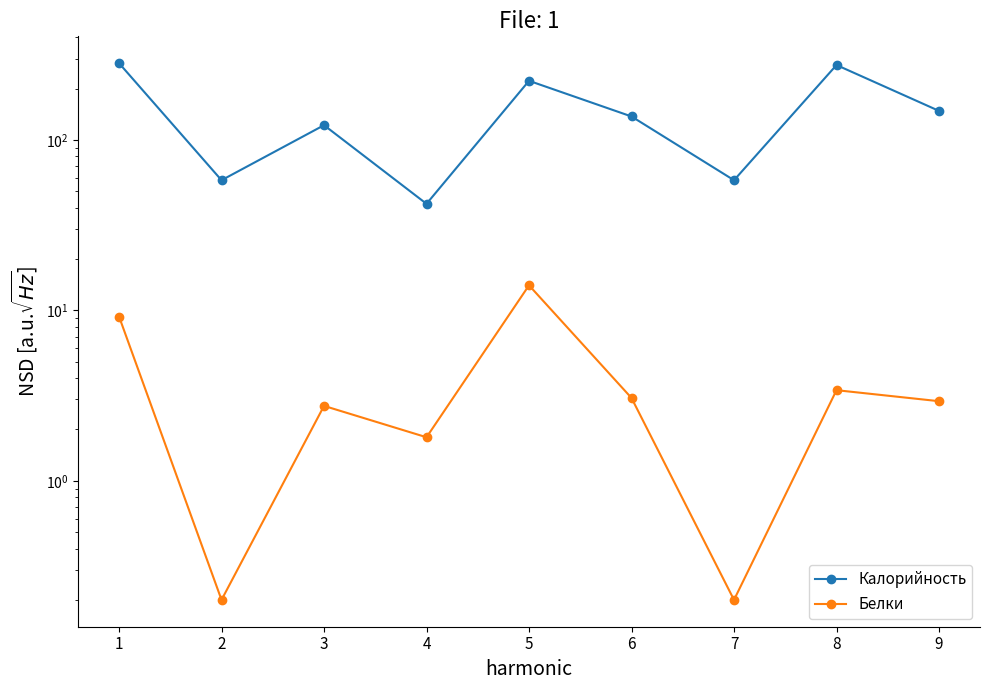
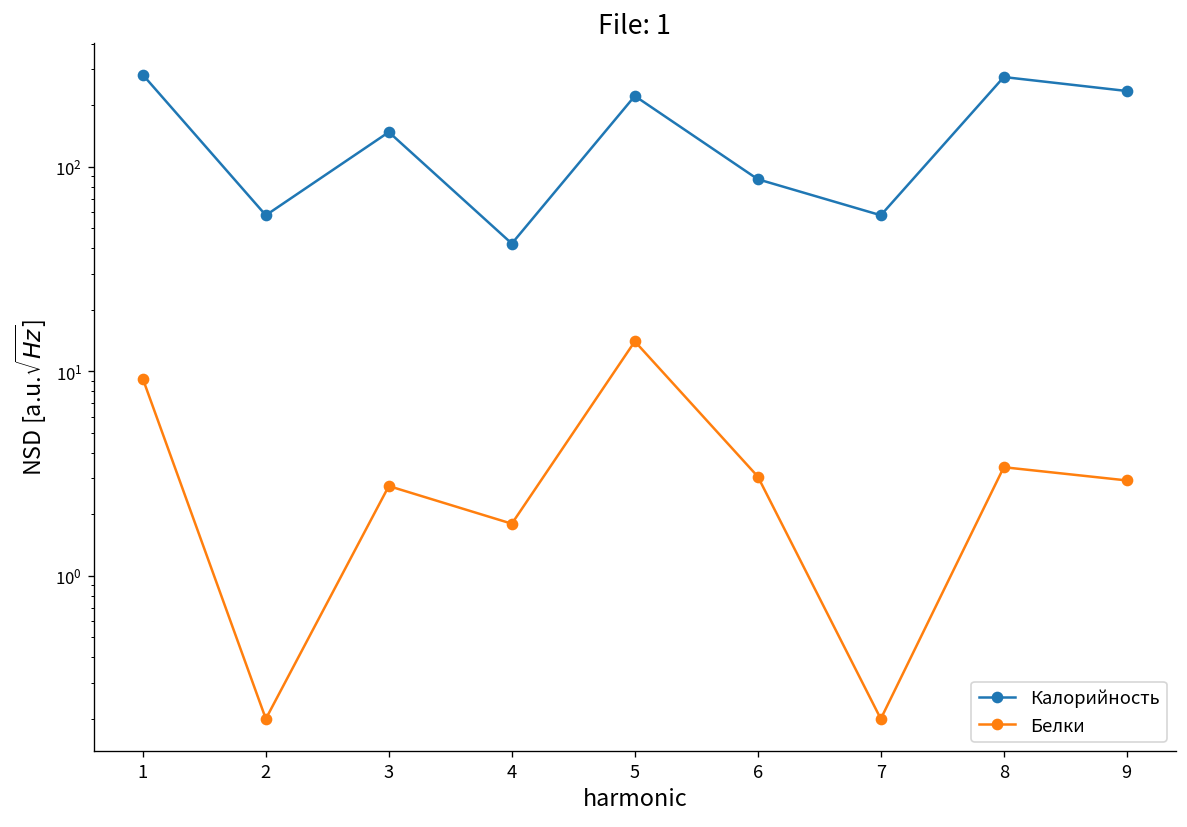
  {
    "Калорийность": {
      "1": 280,
      "2": 58,
-     "3": 120,
+     "3": 150,
      "4": 42,
      "5": 220,
-     "6": 140,
+     "6": 90,
      "7": 58,
      "8": 280,
-     "9": 150
+     "9": 240
    },
    "Белки": {
      "1": 9,
      "2": 0.20,
      "3": 2.8,
      "4": 1.8,
      "5": 14,
      "6": 3,
      "7": 0.20,
      "8": 3.4,
      "9": 3
    }
  }
